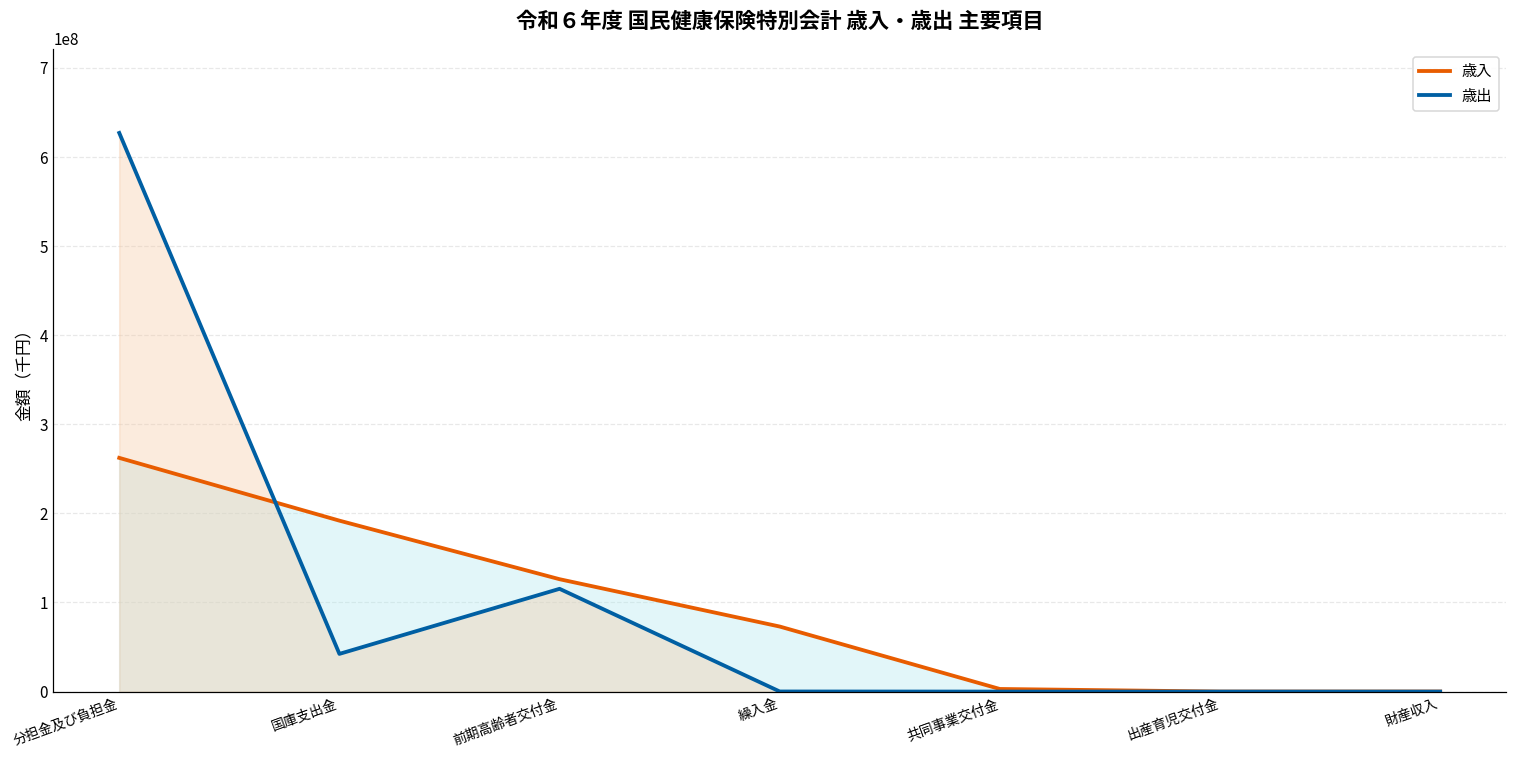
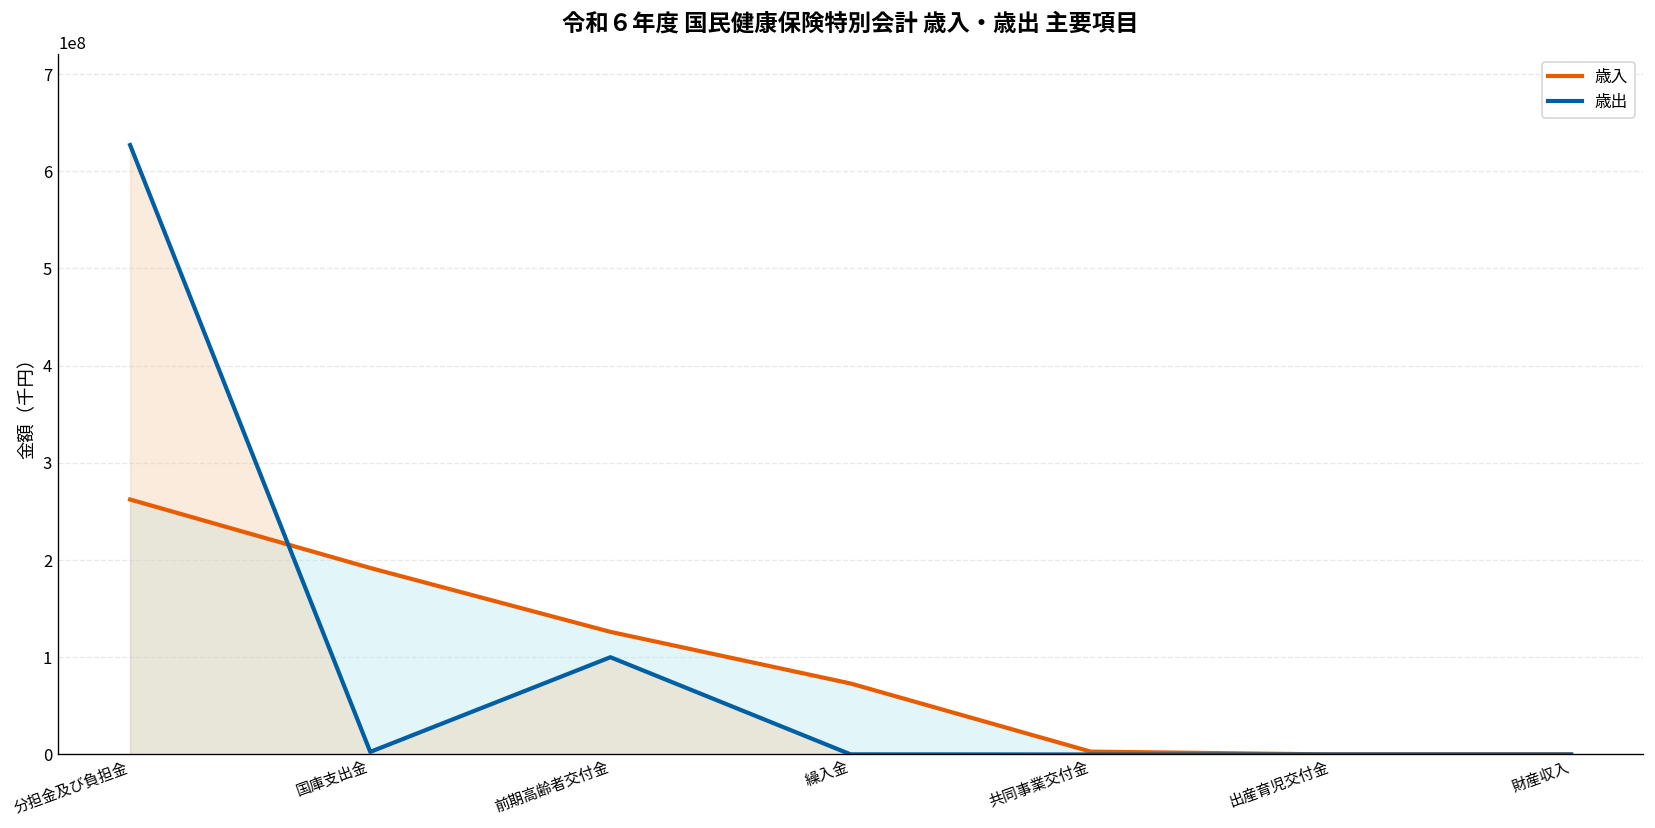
  {
    "歳入": {
      "分担金及び負担金": 260000000,
      "国庫支出金": 190000000,
      "前期高齢者交付金": 130000000,
      "繰入金": 70000000
    },
    "歳出": {
      "分担金及び負担金": 630000000,
-     "国庫支出金": 40000000,
-     "前期高齢者交付金": 120000000,
+     "国庫支出金": 0,
+     "前期高齢者交付金": 100000000,
      "繰入金": 0
    }
  }
